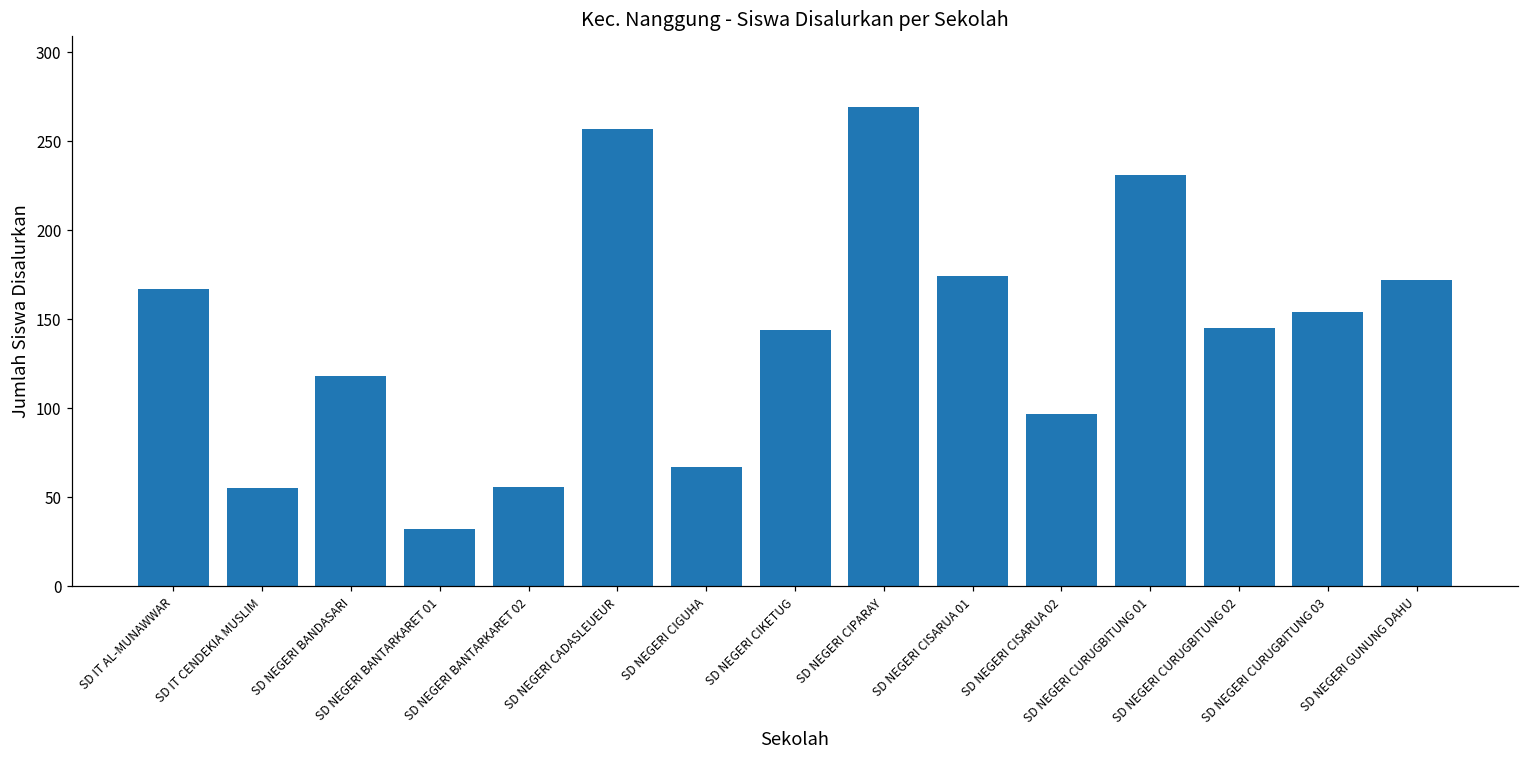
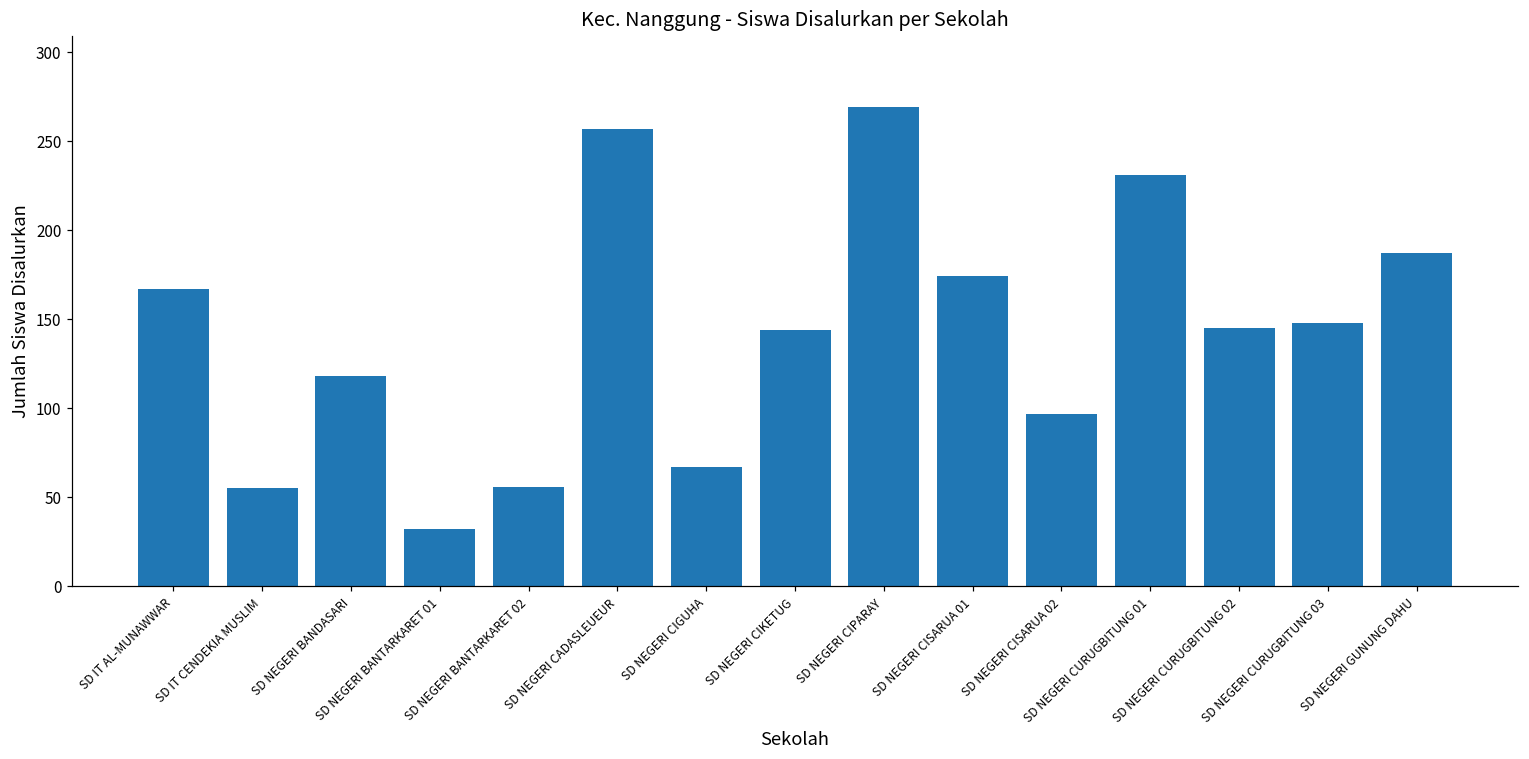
  {
    "SD IT AL-MUNAWWAR": 167,
    "SD IT CENDEKIA MUSLIM": 55,
    "SD NEGERI BANDASARI": 118,
    "SD NEGERI BANTARKARET 01": 32,
    "SD NEGERI BANTARKARET 02": 56,
    "SD NEGERI CADASLEUEUR": 257,
    "SD NEGERI CIGUHA": 67,
    "SD NEGERI CIKETUG": 144,
    "SD NEGERI CIPARAY": 269,
    "SD NEGERI CISARUA 01": 174,
    "SD NEGERI CISARUA 02": 97,
    "SD NEGERI CURUGBITUNG 01": 231,
    "SD NEGERI CURUGBITUNG 02": 145,
-   "SD NEGERI CURUGBITUNG 03": 154,
-   "SD NEGERI GUNUNG DAHU": 172
+   "SD NEGERI CURUGBITUNG 03": 148,
+   "SD NEGERI GUNUNG DAHU": 187
  }
